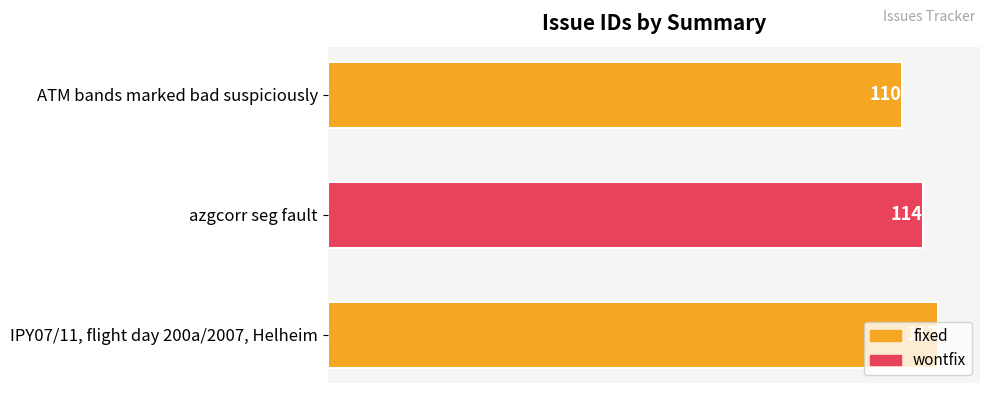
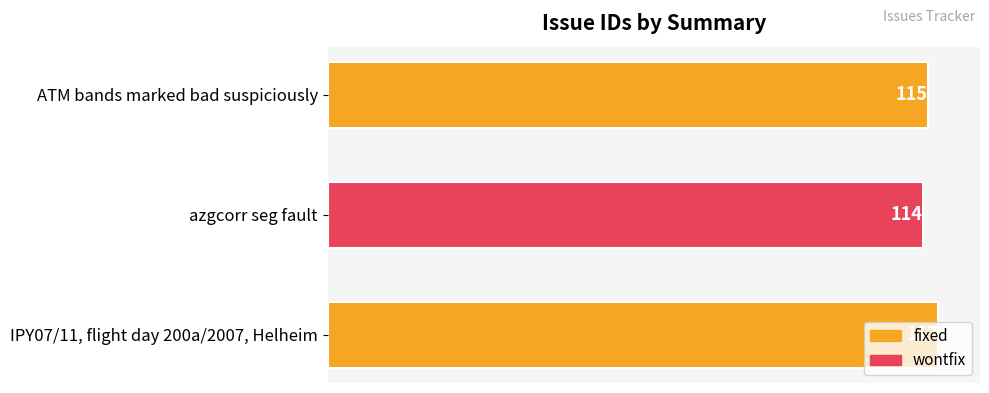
  {
-   "ATM bands marked bad suspiciously": 110,
+   "ATM bands marked bad suspiciously": 115,
    "azgcorr seg fault": 114
  }
